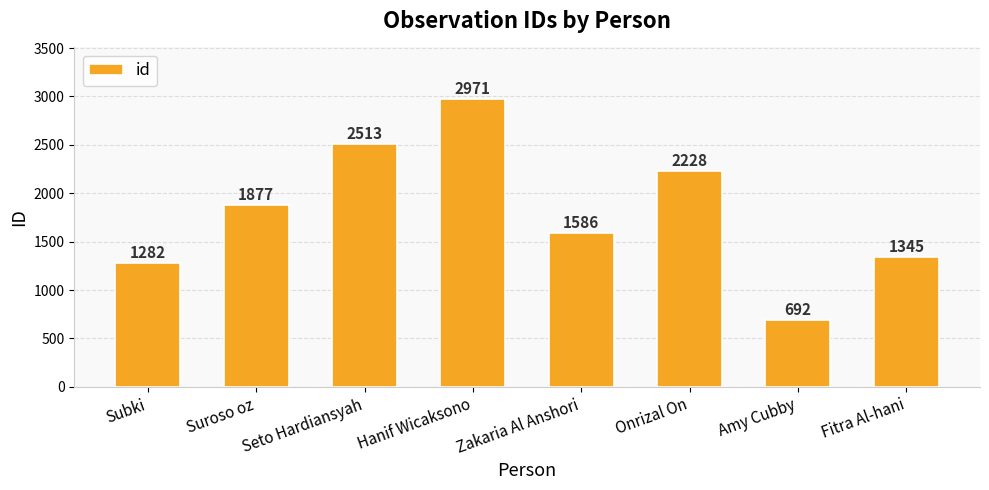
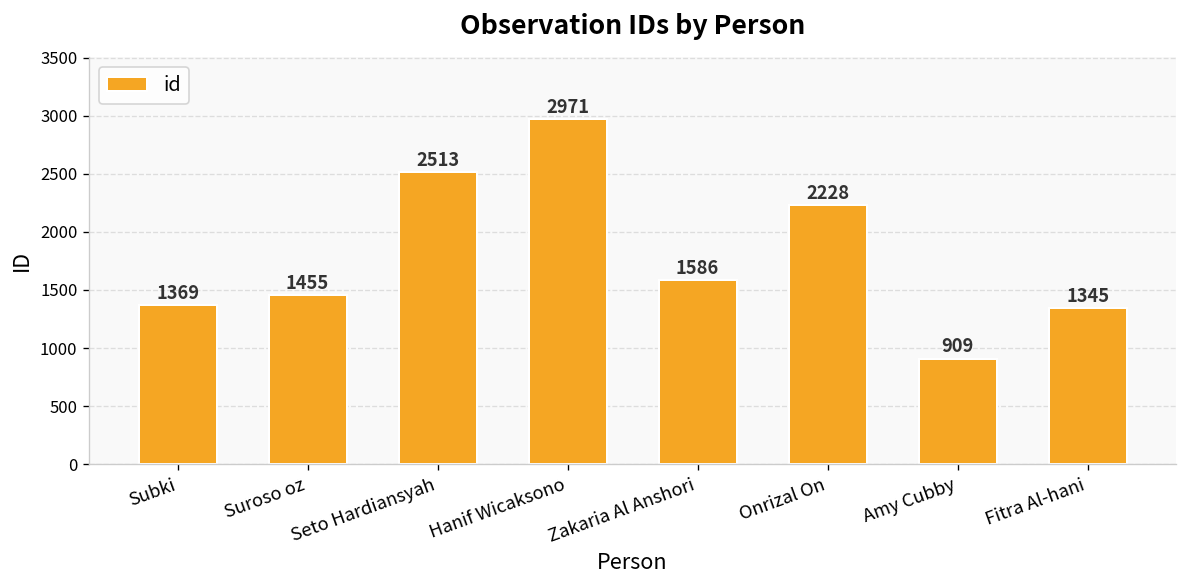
  {
-   "Subki": 1282,
-   "Suroso oz": 1877,
+   "Subki": 1369,
+   "Suroso oz": 1455,
    "Seto Hardiansyah": 2513,
    "Hanif Wicaksono": 2971,
    "Zakaria Al Anshori": 1586,
    "Onrizal On": 2228,
-   "Amy Cubby": 692,
+   "Amy Cubby": 909,
    "Fitra Al-hani": 1345
  }
